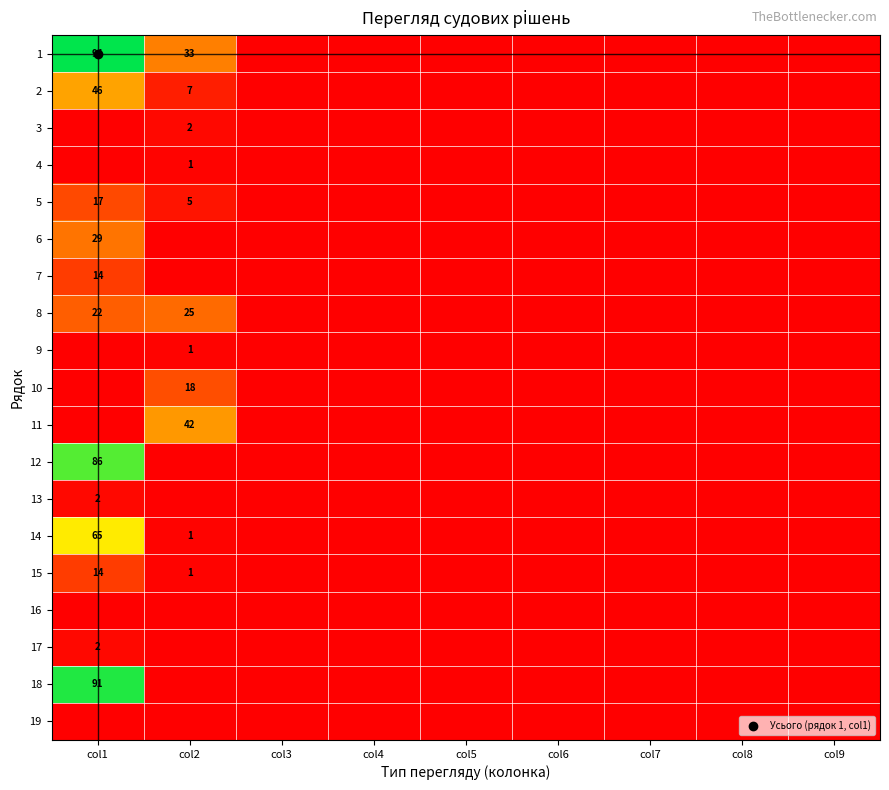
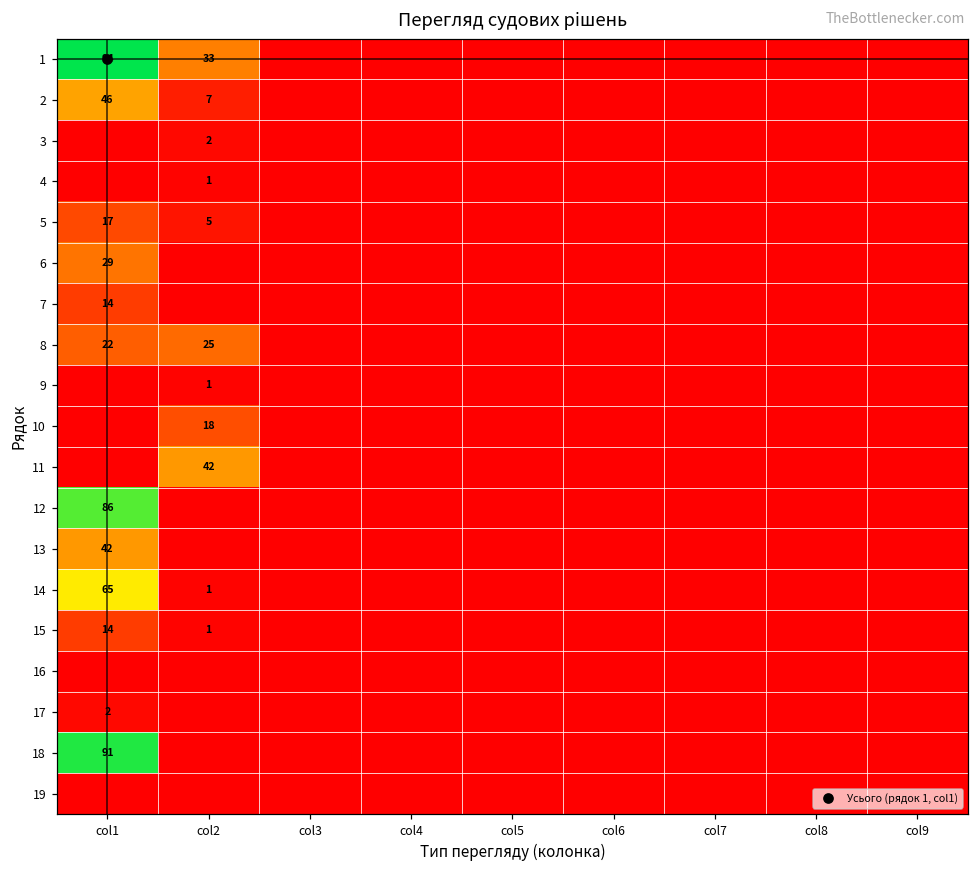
  {
    "1": {
      "col2": 33
    },
    "2": {
      "col1": 46,
      "col2": 7
    },
    "3": {
      "col2": 2
    },
    "4": {
      "col2": 1
    },
    "5": {
      "col1": 17,
      "col2": 5
    },
    "6": {
      "col1": 29
    },
    "7": {
      "col1": 14
    },
    "8": {
      "col1": 22,
      "col2": 25
    },
    "9": {
      "col2": 1
    },
    "10": {
      "col2": 18
    },
    "11": {
      "col2": 42
    },
    "12": {
      "col1": 86
    },
    "13": {
-     "col1": 2
+     "col1": 42
    },
    "14": {
      "col1": 65,
      "col2": 1
    },
    "15": {
      "col1": 14,
      "col2": 1
    },
    "17": {
      "col1": 2
    },
    "18": {
      "col1": 91
    }
  }
